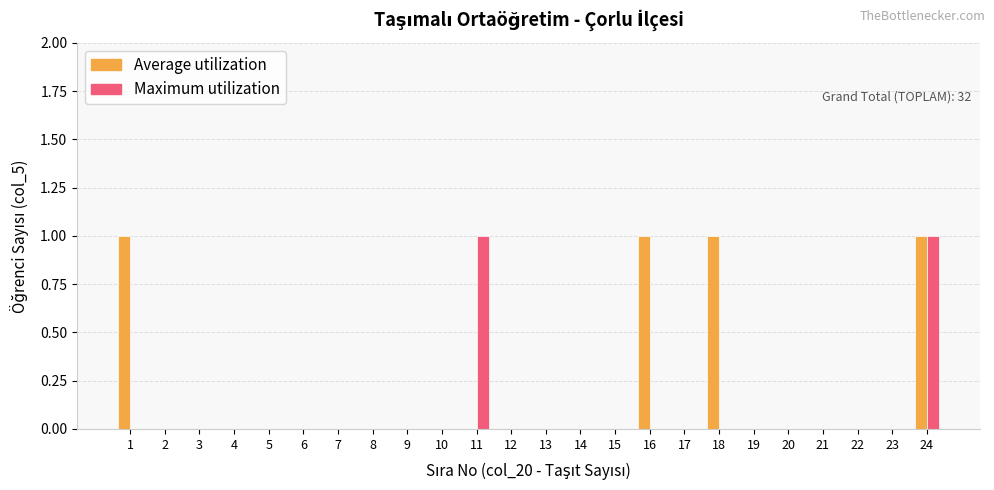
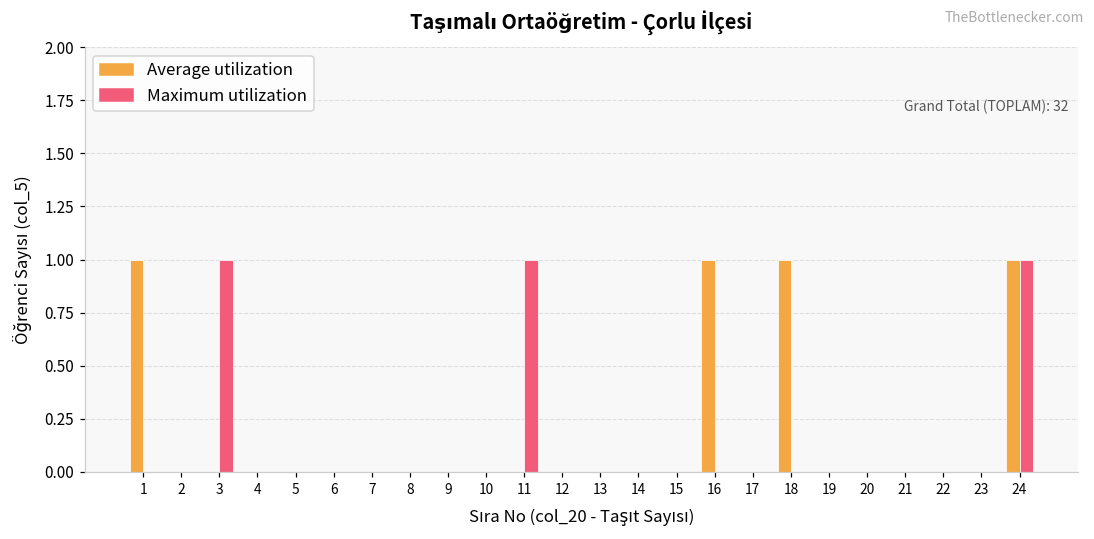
  {
    "Average utilization": {
      "1": 1,
      "2": 0,
      "3": 0,
      "4": 0,
      "5": 0,
      "6": 0,
      "7": 0,
      "8": 0,
      "9": 0,
      "10": 0,
      "11": 0,
      "12": 0,
      "13": 0,
      "14": 0,
      "15": 0,
      "16": 1,
      "17": 0,
      "18": 1,
      "19": 0,
      "20": 0,
      "21": 0,
      "22": 0,
      "23": 0,
      "24": 1
    },
    "Maximum utilization": {
      "1": 0,
      "2": 0,
-     "3": 0,
+     "3": 1,
      "4": 0,
      "5": 0,
      "6": 0,
      "7": 0,
      "8": 0,
      "9": 0,
      "10": 0,
      "11": 1,
      "12": 0,
      "13": 0,
      "14": 0,
      "15": 0,
      "16": 0,
      "17": 0,
      "18": 0,
      "19": 0,
      "20": 0,
      "21": 0,
      "22": 0,
      "23": 0,
      "24": 1
    }
  }
